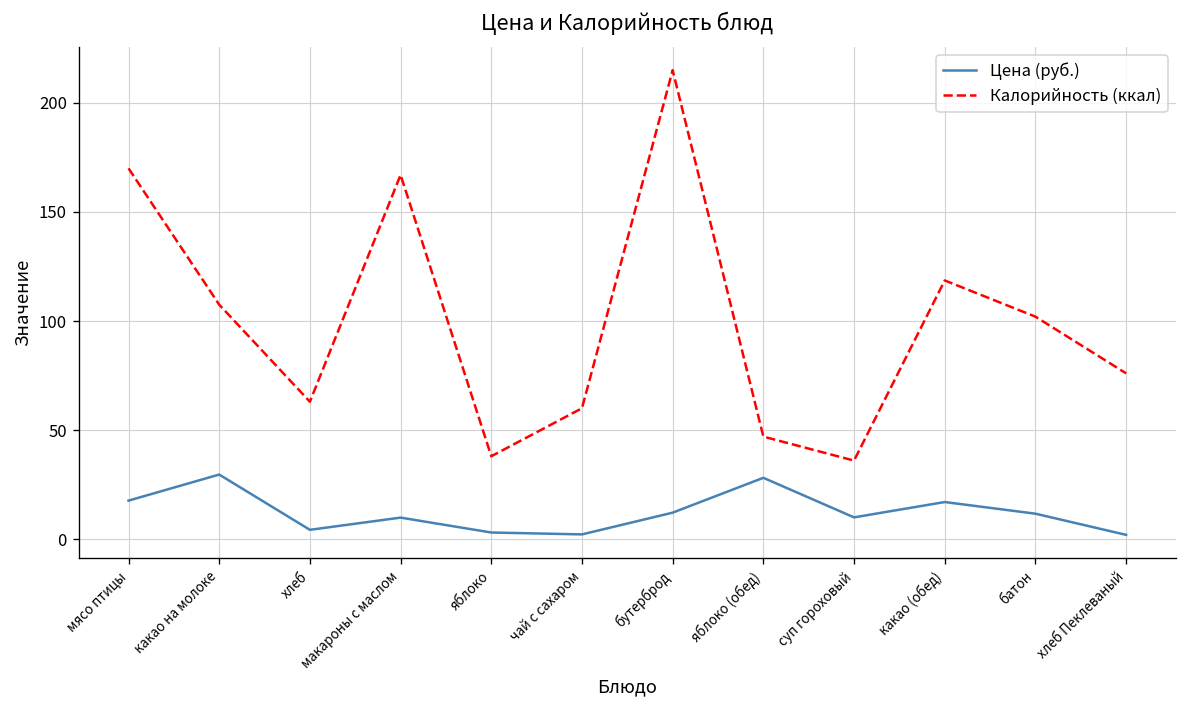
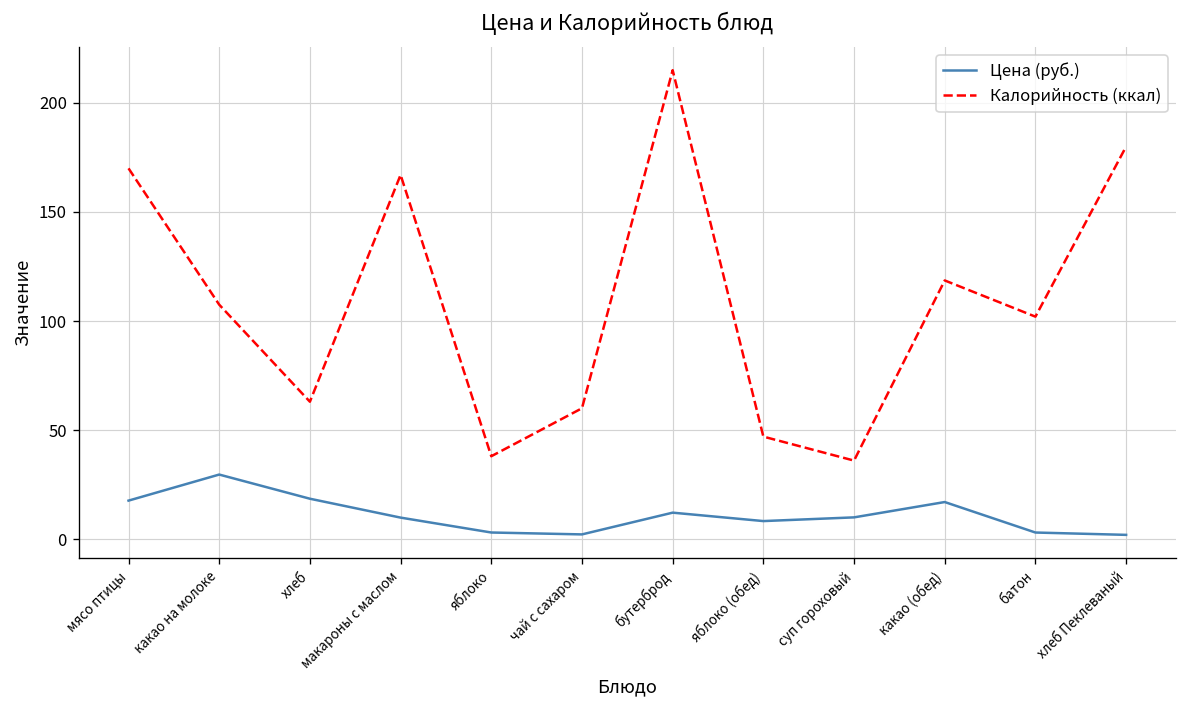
  {
    "Цена (руб.)": {
      "мясо птицы": 18,
      "какао на молоке": 30,
-     "хлеб": 4,
+     "хлеб": 19,
      "макароны с маслом": 10,
      "яблоко": 3,
      "чай с сахаром": 2,
      "бутерброд": 12,
-     "яблоко (обед)": 28,
+     "яблоко (обед)": 8,
      "суп гороховый": 10,
      "какао (обед)": 17,
-     "батон": 12,
+     "батон": 3,
      "хлеб Пеклеваный": 2
    },
    "Калорийность (ккал)": {
      "мясо птицы": 170,
      "какао на молоке": 108,
      "хлеб": 63,
      "макароны с маслом": 167,
      "яблоко": 38,
      "чай с сахаром": 60,
      "бутерброд": 215,
      "яблоко (обед)": 47,
      "суп гороховый": 36,
      "какао (обед)": 119,
      "батон": 102,
-     "хлеб Пеклеваный": 76
+     "хлеб Пеклеваный": 180
    }
  }
